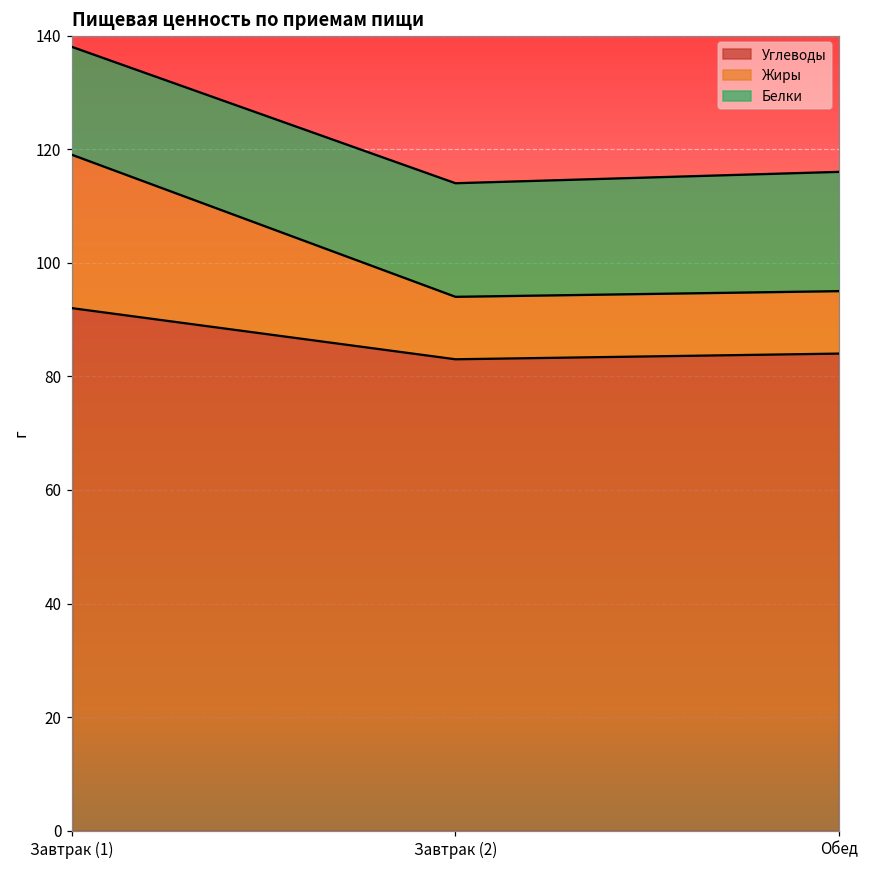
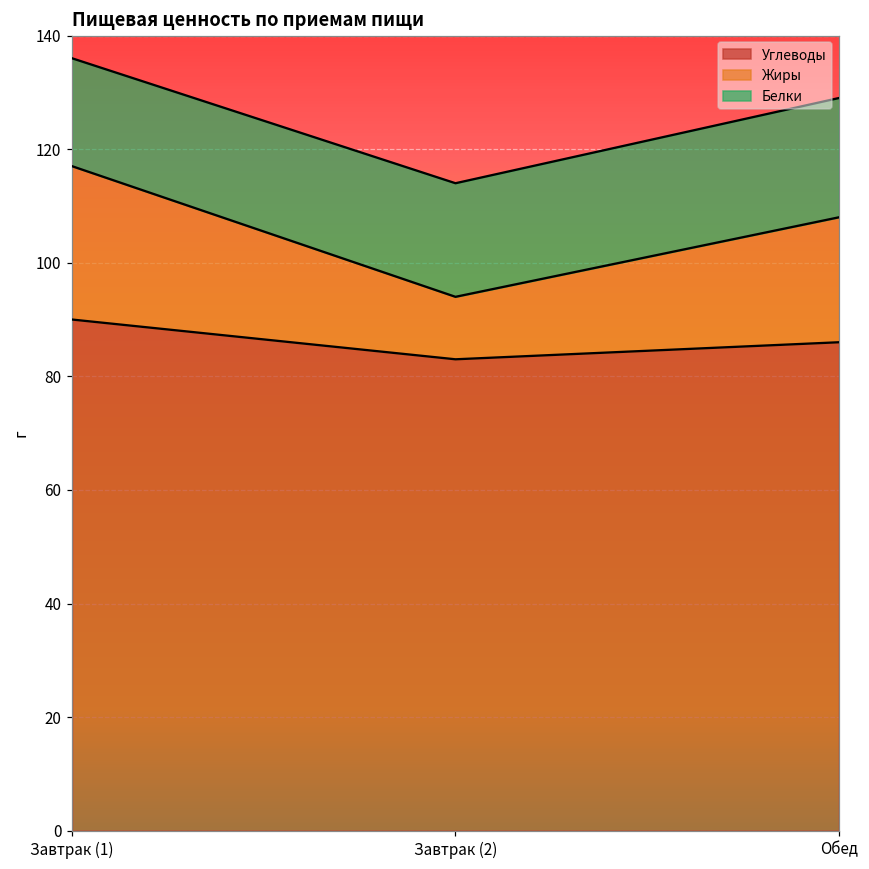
  {
    "Углеводы": {
-     "Завтрак (1)": 92,
+     "Завтрак (1)": 90,
      "Завтрак (2)": 83,
-     "Обед": 84
+     "Обед": 86
    },
    "Жиры": {
      "Завтрак (1)": 27,
      "Завтрак (2)": 11,
-     "Обед": 11
+     "Обед": 22
    },
    "Белки": {
      "Завтрак (1)": 19,
      "Завтрак (2)": 20,
      "Обед": 21
    }
  }
